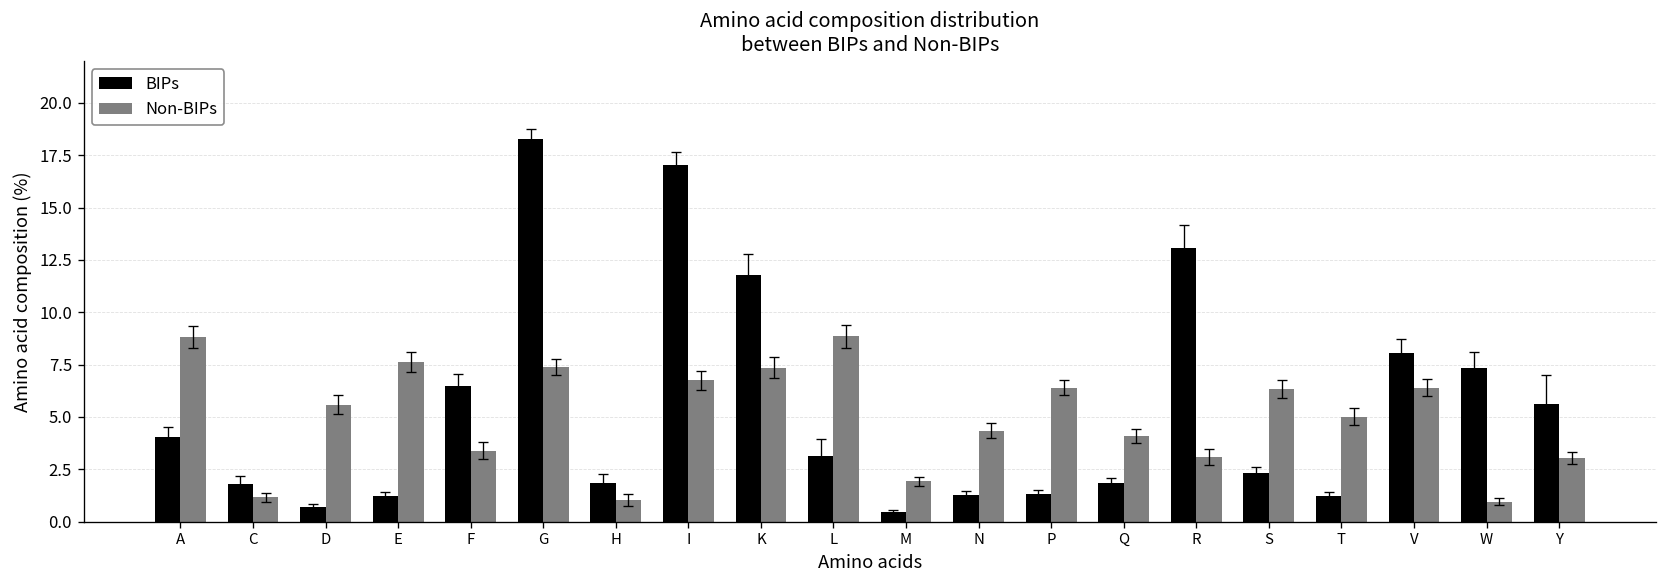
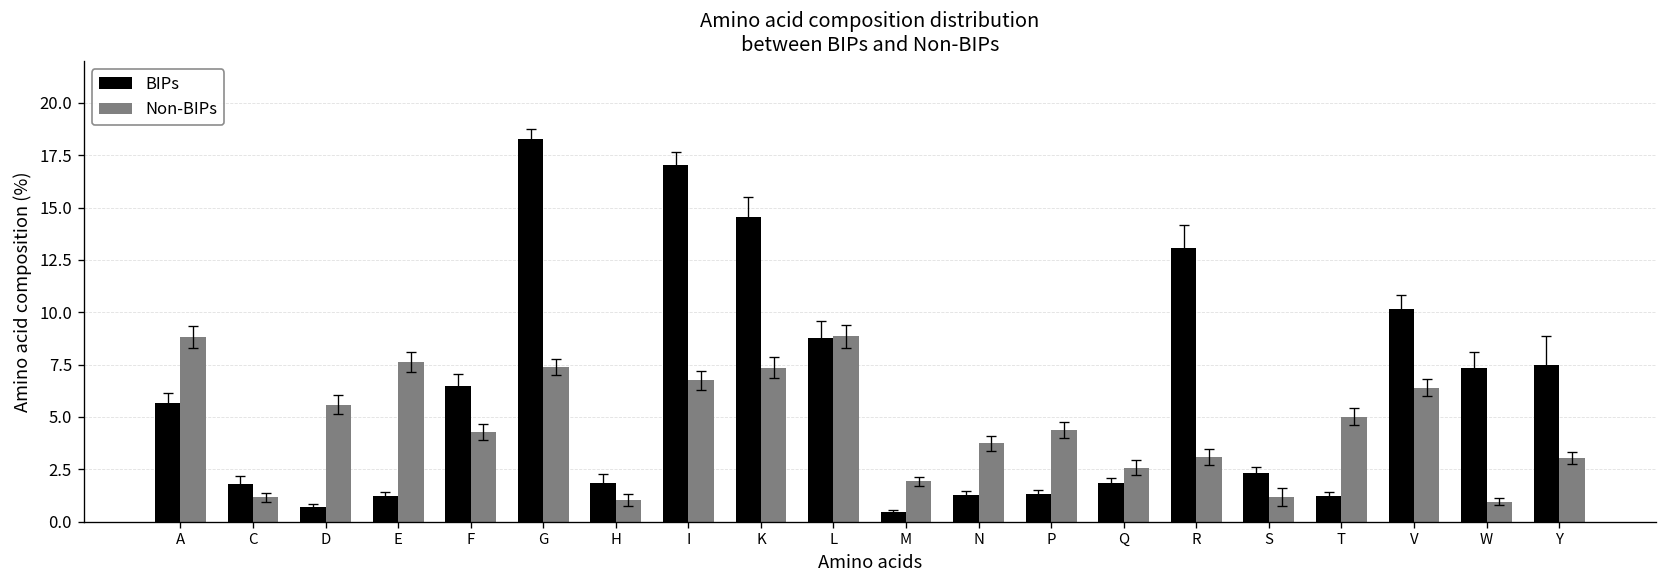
  {
    "BIPs": {
-     "A": 4.0,
+     "A": 5.7,
      "C": 1.8,
      "D": 0.7,
      "E": 1.2,
      "F": 6.5,
      "G": 18.3,
      "H": 1.9,
      "I": 17.0,
-     "K": 11.8,
-     "L": 3.1,
+     "K": 14.6,
+     "L": 8.8,
      "M": 0.5,
      "N": 1.3,
      "P": 1.3,
      "Q": 1.9,
      "R": 13.1,
      "S": 2.3,
      "T": 1.2,
-     "V": 8.1,
+     "V": 10.2,
      "W": 7.3,
-     "Y": 5.6
+     "Y": 7.5
    },
    "Non-BIPs": {
      "A": 8.8,
      "C": 1.2,
      "D": 5.6,
      "E": 7.6,
-     "F": 3.4,
+     "F": 4.3,
      "G": 7.4,
      "H": 1.1,
      "I": 6.8,
      "K": 7.4,
      "L": 8.9,
      "M": 1.9,
-     "N": 4.4,
-     "P": 6.4,
-     "Q": 4.1,
+     "N": 3.8,
+     "P": 4.4,
+     "Q": 2.6,
      "R": 3.1,
-     "S": 6.3,
+     "S": 1.2,
      "T": 5.0,
      "V": 6.4,
      "W": 1.0,
      "Y": 3.0
    }
  }
